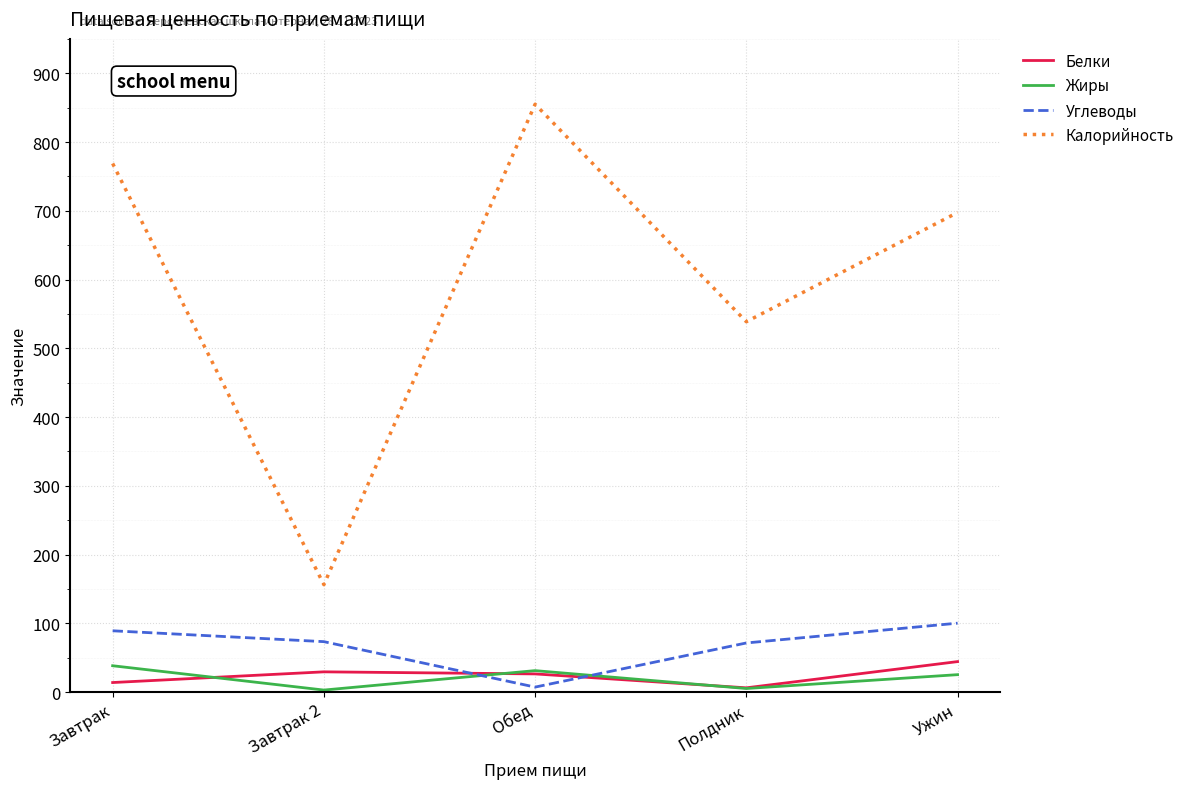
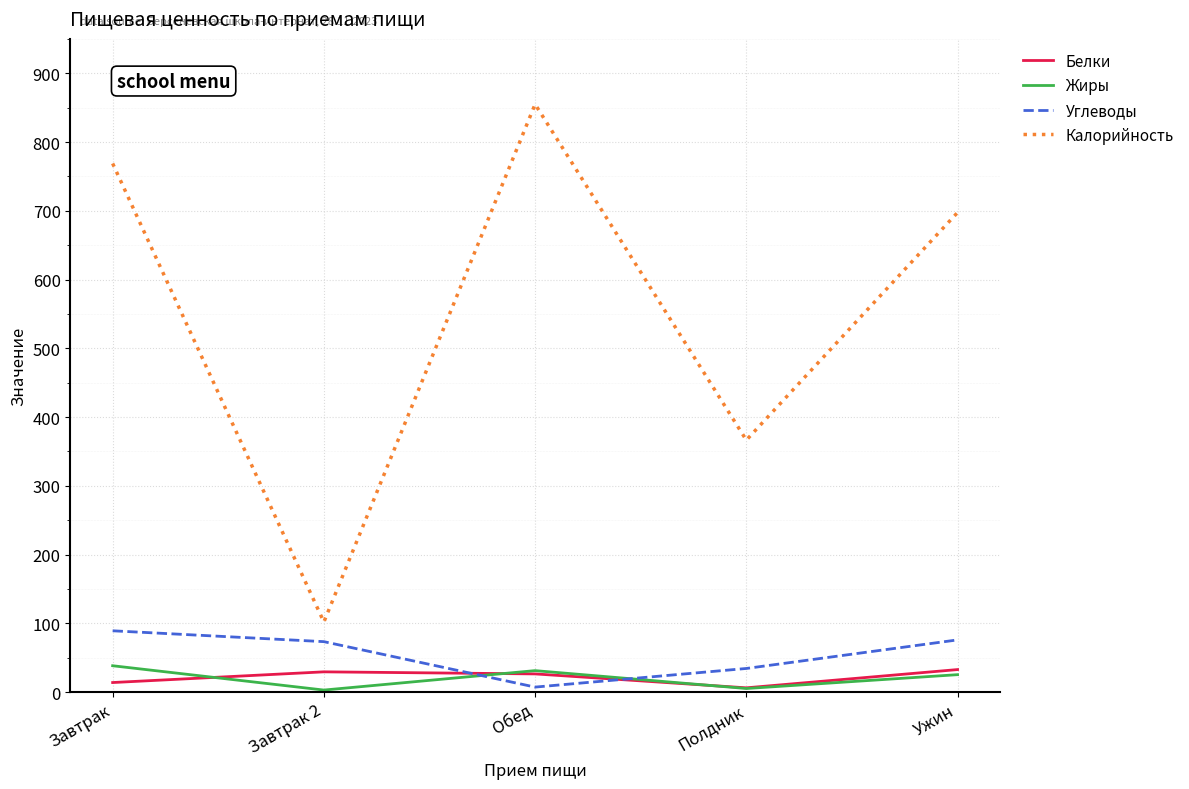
  {
    "Белки": {
      "Завтрак": 10,
      "Завтрак 2": 30,
      "Обед": 30,
-     "Ужин": 40
+     "Ужин": 30
    },
    "Жиры": {
      "Завтрак": 40,
      "Завтрак 2": 0,
      "Обед": 30,
      "Ужин": 30
    },
    "Углеводы": {
      "Завтрак": 90,
      "Завтрак 2": 70,
      "Обед": 10,
-     "Полдник": 70,
-     "Ужин": 100
+     "Полдник": 30,
+     "Ужин": 80
    },
    "Калорийность": {
      "Завтрак": 770,
-     "Завтрак 2": 160,
+     "Завтрак 2": 100,
      "Обед": 850,
-     "Полдник": 540,
+     "Полдник": 370,
      "Ужин": 700
    }
  }
